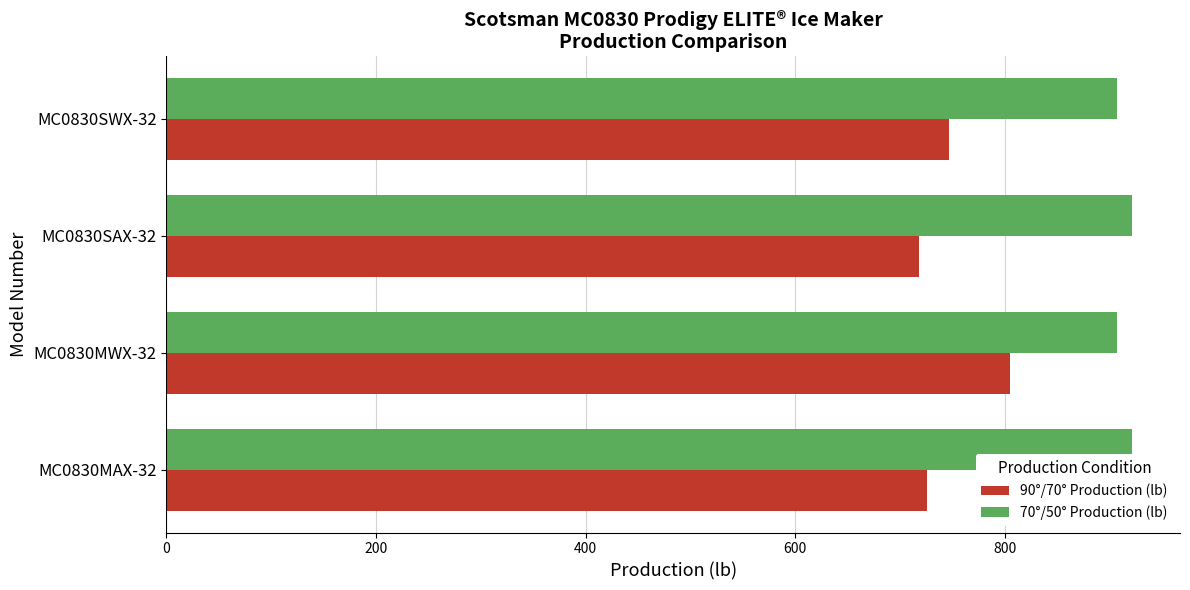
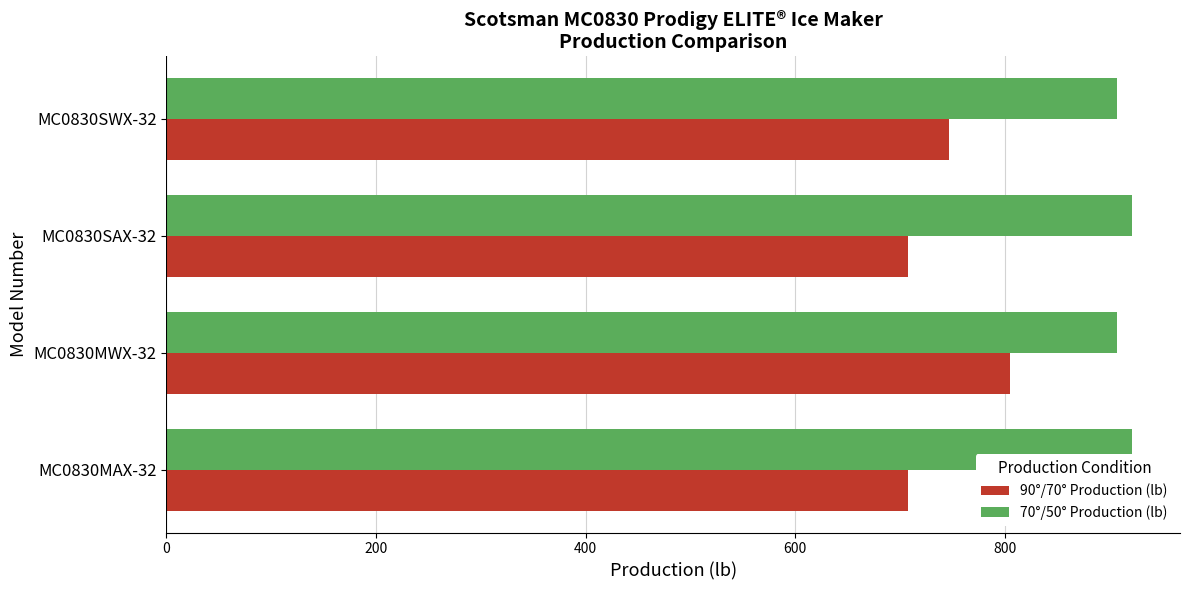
  {
    "90°/70° Production (lb)": {
      "MC0830SWX-32": 747,
-     "MC0830SAX-32": 718,
+     "MC0830SAX-32": 708,
      "MC0830MWX-32": 805,
-     "MC0830MAX-32": 726
+     "MC0830MAX-32": 708
    },
    "70°/50° Production (lb)": {
      "MC0830SWX-32": 907,
      "MC0830SAX-32": 921,
      "MC0830MWX-32": 907,
      "MC0830MAX-32": 921
    }
  }
